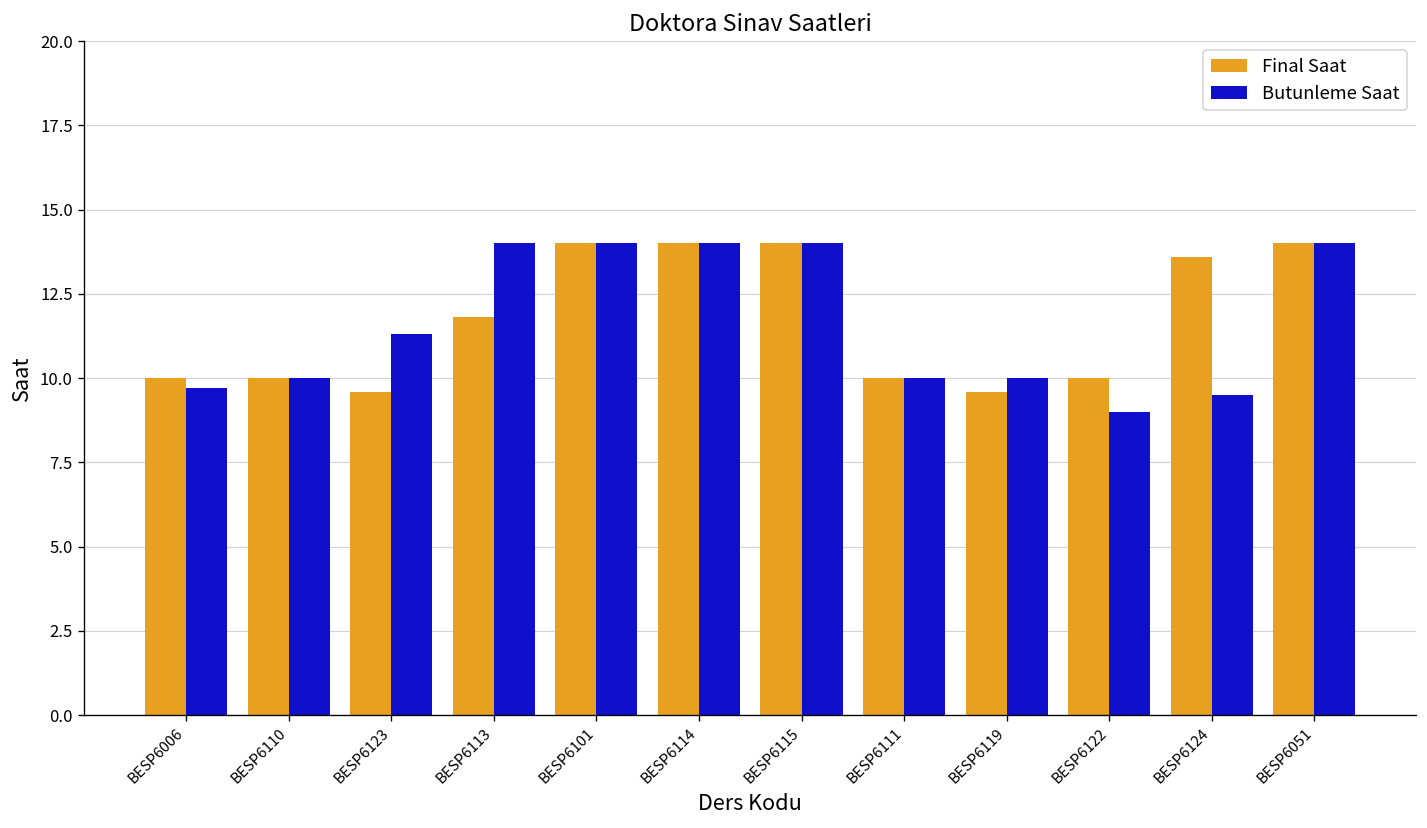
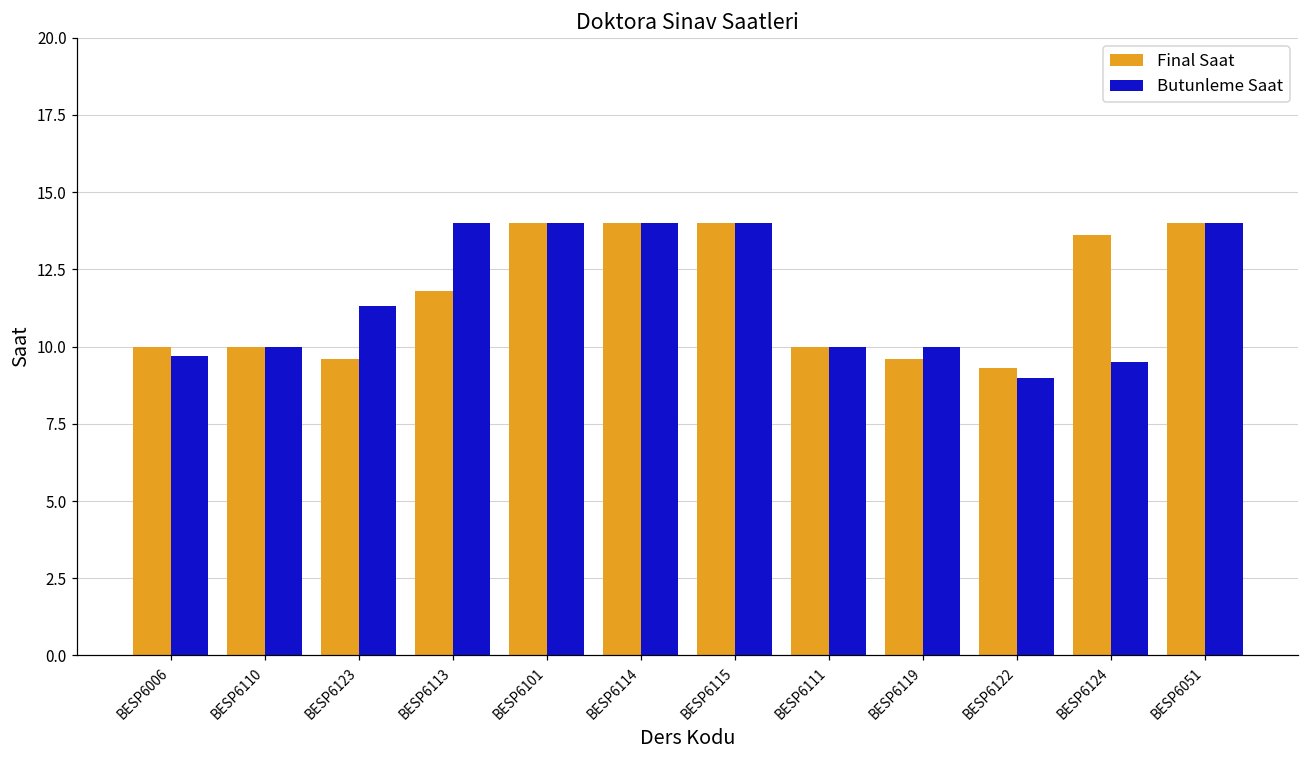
  {
    "Final Saat": {
      "BESP6006": 10.0,
      "BESP6110": 10.0,
      "BESP6123": 9.6,
      "BESP6113": 11.8,
      "BESP6101": 14.0,
      "BESP6114": 14.0,
      "BESP6115": 14.0,
      "BESP6111": 10.0,
      "BESP6119": 9.6,
-     "BESP6122": 10.0,
+     "BESP6122": 9.3,
      "BESP6124": 13.6,
      "BESP6051": 14.0
    },
    "Butunleme Saat": {
      "BESP6006": 9.7,
      "BESP6110": 10.0,
      "BESP6123": 11.3,
      "BESP6113": 14.0,
      "BESP6101": 14.0,
      "BESP6114": 14.0,
      "BESP6115": 14.0,
      "BESP6111": 10.0,
      "BESP6119": 10.0,
      "BESP6122": 9.0,
      "BESP6124": 9.5,
      "BESP6051": 14.0
    }
  }
